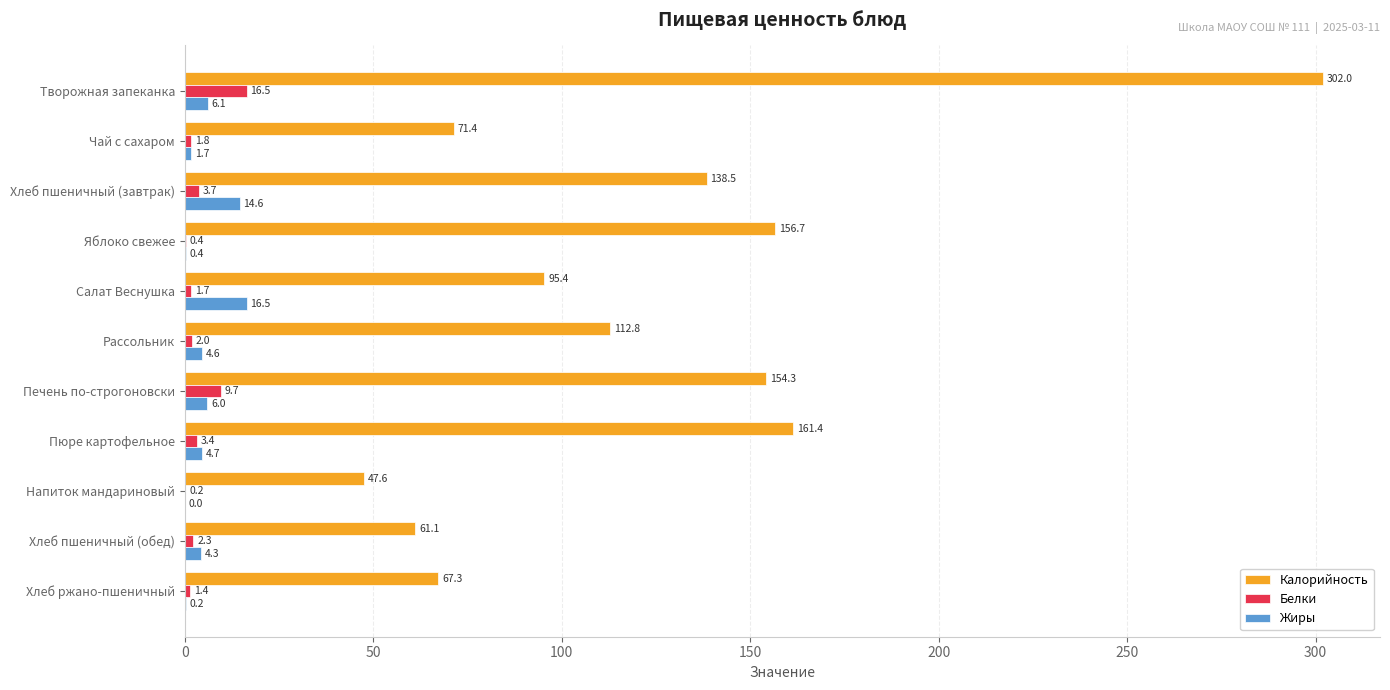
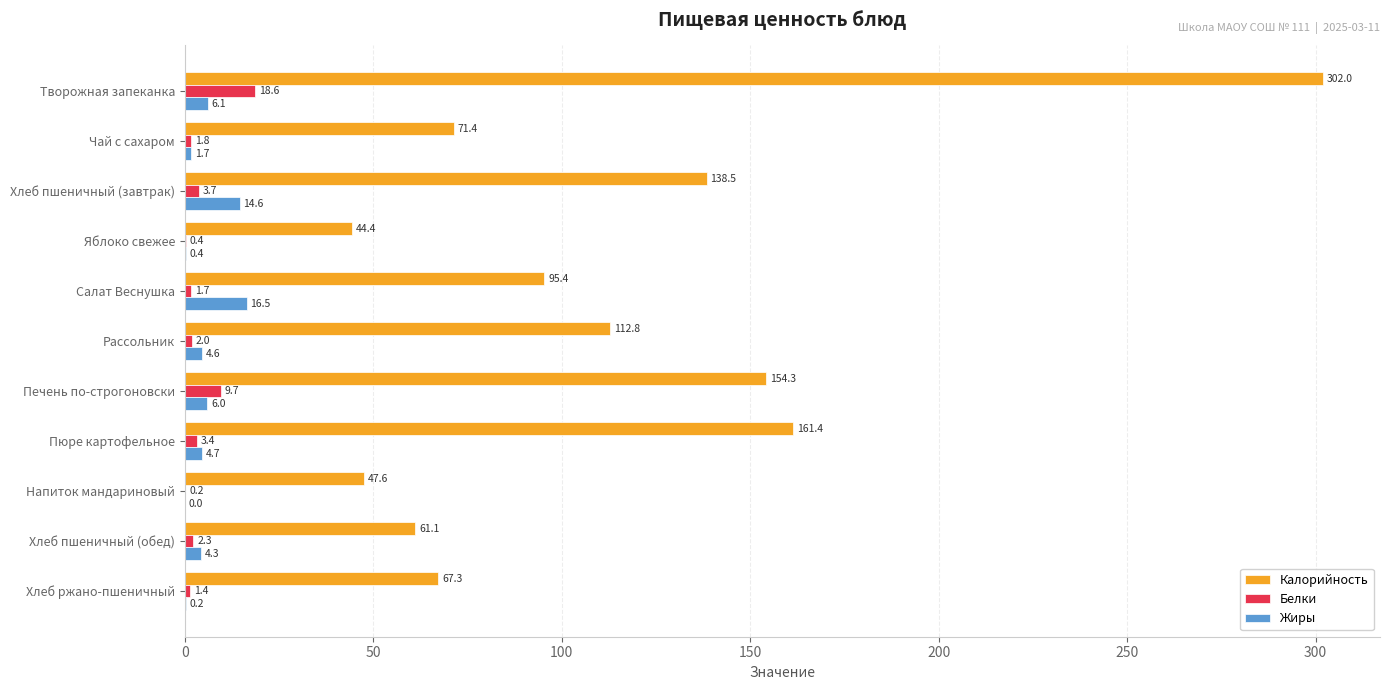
  {
    "Калорийность": {
      "Творожная запеканка": 302.0,
      "Чай с сахаром": 71.4,
      "Хлеб пшеничный (завтрак)": 138.5,
-     "Яблоко свежее": 156.7,
+     "Яблоко свежее": 44.4,
      "Салат Веснушка": 95.4,
      "Рассольник": 112.8,
      "Печень по-строгоновски": 154.3,
      "Пюре картофельное": 161.4,
      "Напиток мандариновый": 47.6,
      "Хлеб пшеничный (обед)": 61.1,
      "Хлеб ржано-пшеничный": 67.3
    },
    "Белки": {
-     "Творожная запеканка": 16.5,
+     "Творожная запеканка": 18.6,
      "Чай с сахаром": 1.8,
      "Хлеб пшеничный (завтрак)": 3.7,
      "Яблоко свежее": 0.4,
      "Салат Веснушка": 1.7,
      "Рассольник": 2.0,
      "Печень по-строгоновски": 9.7,
      "Пюре картофельное": 3.4,
      "Напиток мандариновый": 0.2,
      "Хлеб пшеничный (обед)": 2.3,
      "Хлеб ржано-пшеничный": 1.4
    },
    "Жиры": {
      "Творожная запеканка": 6.1,
      "Чай с сахаром": 1.7,
      "Хлеб пшеничный (завтрак)": 14.6,
      "Яблоко свежее": 0.4,
      "Салат Веснушка": 16.5,
      "Рассольник": 4.6,
      "Печень по-строгоновски": 6.0,
      "Пюре картофельное": 4.7,
      "Напиток мандариновый": 0.0,
      "Хлеб пшеничный (обед)": 4.3,
      "Хлеб ржано-пшеничный": 0.2
    }
  }
